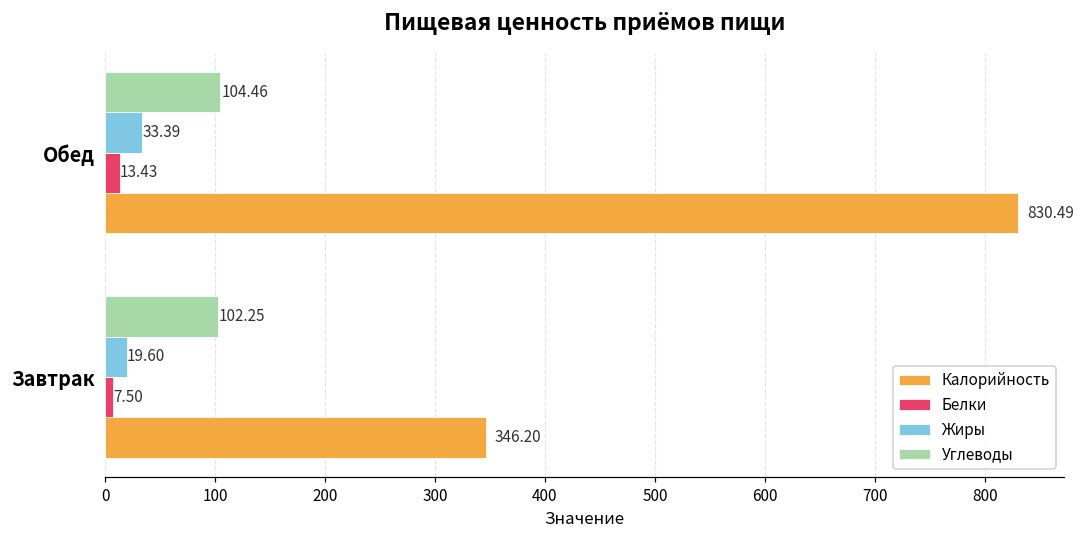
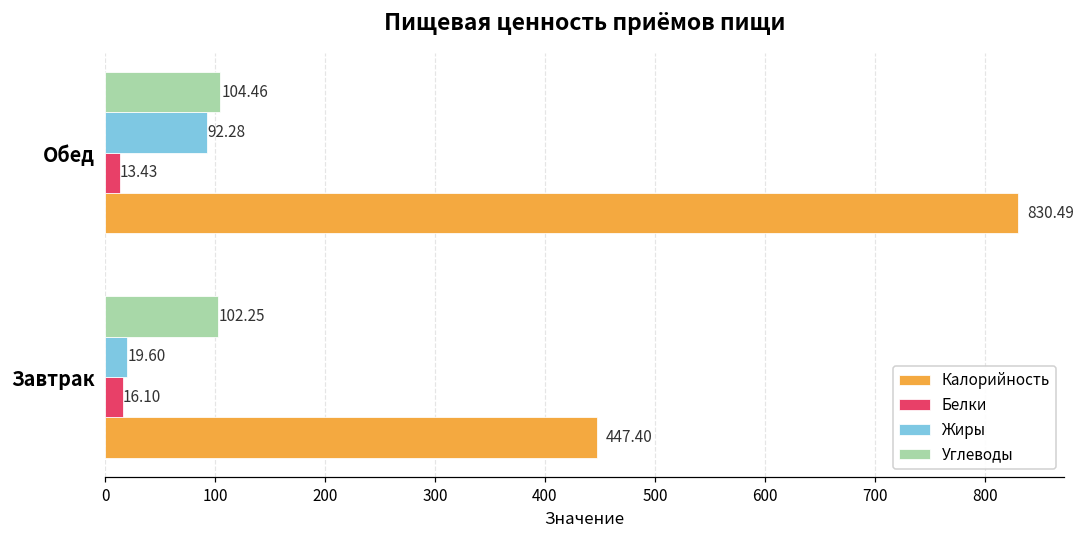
  {
    "Калорийность": {
      "Обед": 830.49,
-     "Завтрак": 346.20
+     "Завтрак": 447.40
    },
    "Белки": {
      "Обед": 13.43,
-     "Завтрак": 7.50
+     "Завтрак": 16.10
    },
    "Жиры": {
-     "Обед": 33.39,
+     "Обед": 92.28,
      "Завтрак": 19.60
    },
    "Углеводы": {
      "Обед": 104.46,
      "Завтрак": 102.25
    }
  }
